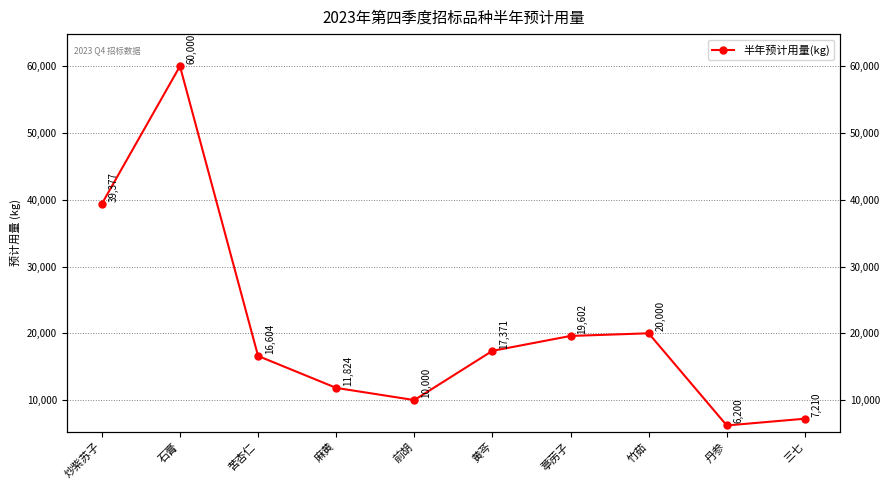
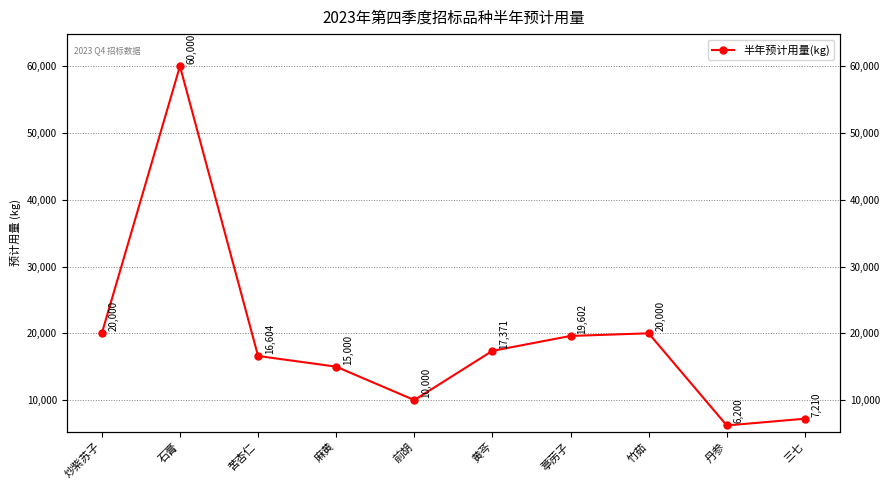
  {
-   "炒紫苏子": "39,377",
+   "炒紫苏子": "20,000",
    "石膏": "60,000",
    "苦杏仁": "16,604",
-   "麻黄": "11,824",
+   "麻黄": "15,000",
    "前胡": "10,000",
    "黄芩": "17,371",
    "葶苈子": "19,602",
    "竹茹": "20,000",
    "丹参": "6,200",
    "三七": "7,210"
  }
